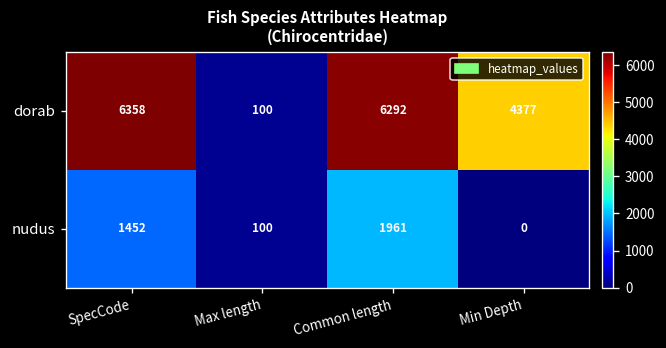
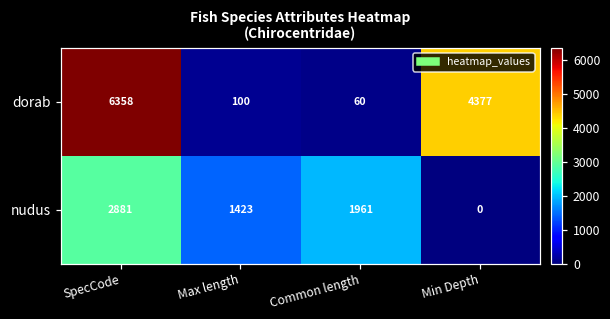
  {
    "dorab": {
      "SpecCode": 6358,
      "Max length": 100,
-     "Common length": 6292,
+     "Common length": 60,
      "Min Depth": 4377
    },
    "nudus": {
-     "SpecCode": 1452,
-     "Max length": 100,
+     "SpecCode": 2881,
+     "Max length": 1423,
      "Common length": 1961,
      "Min Depth": 0
    }
  }
